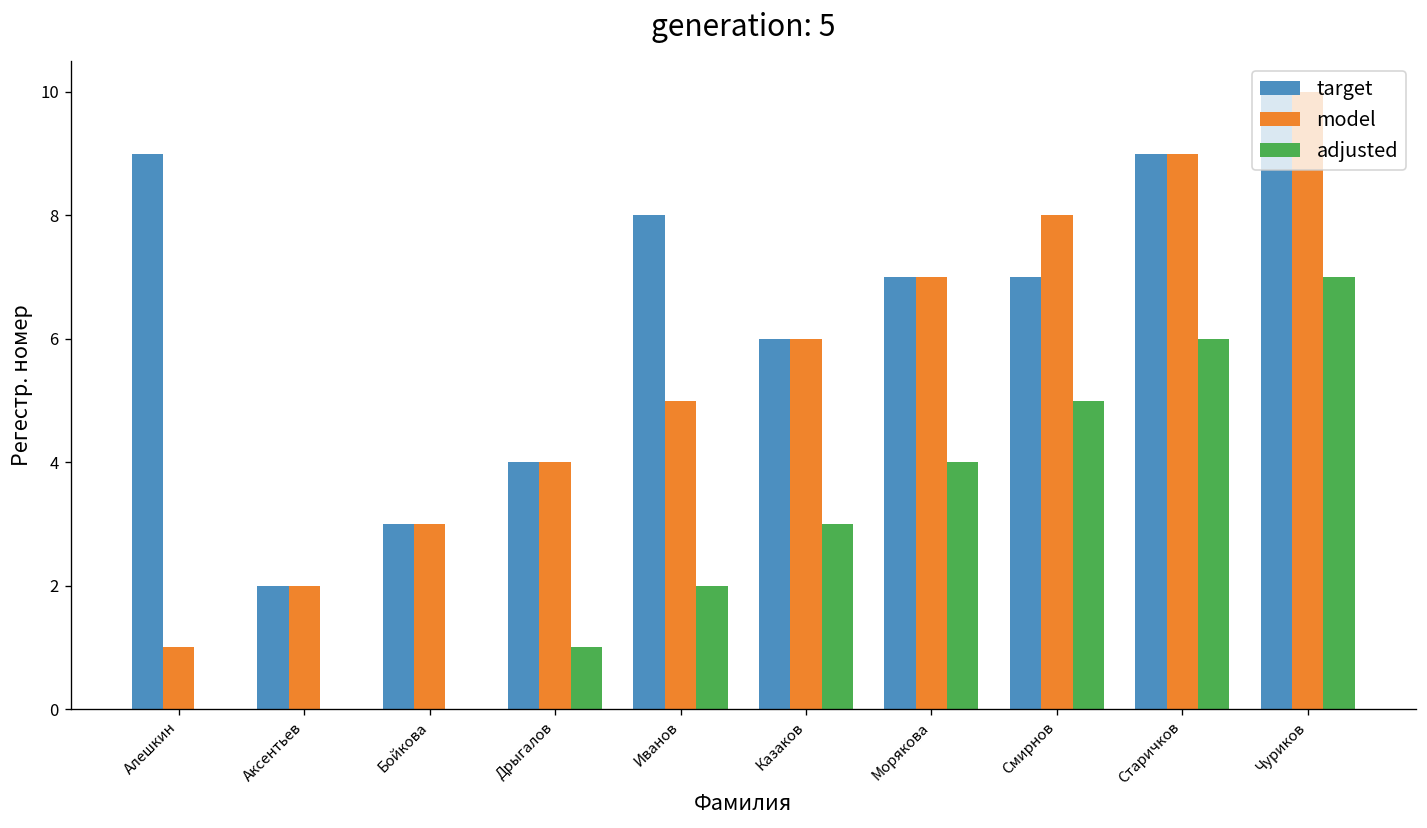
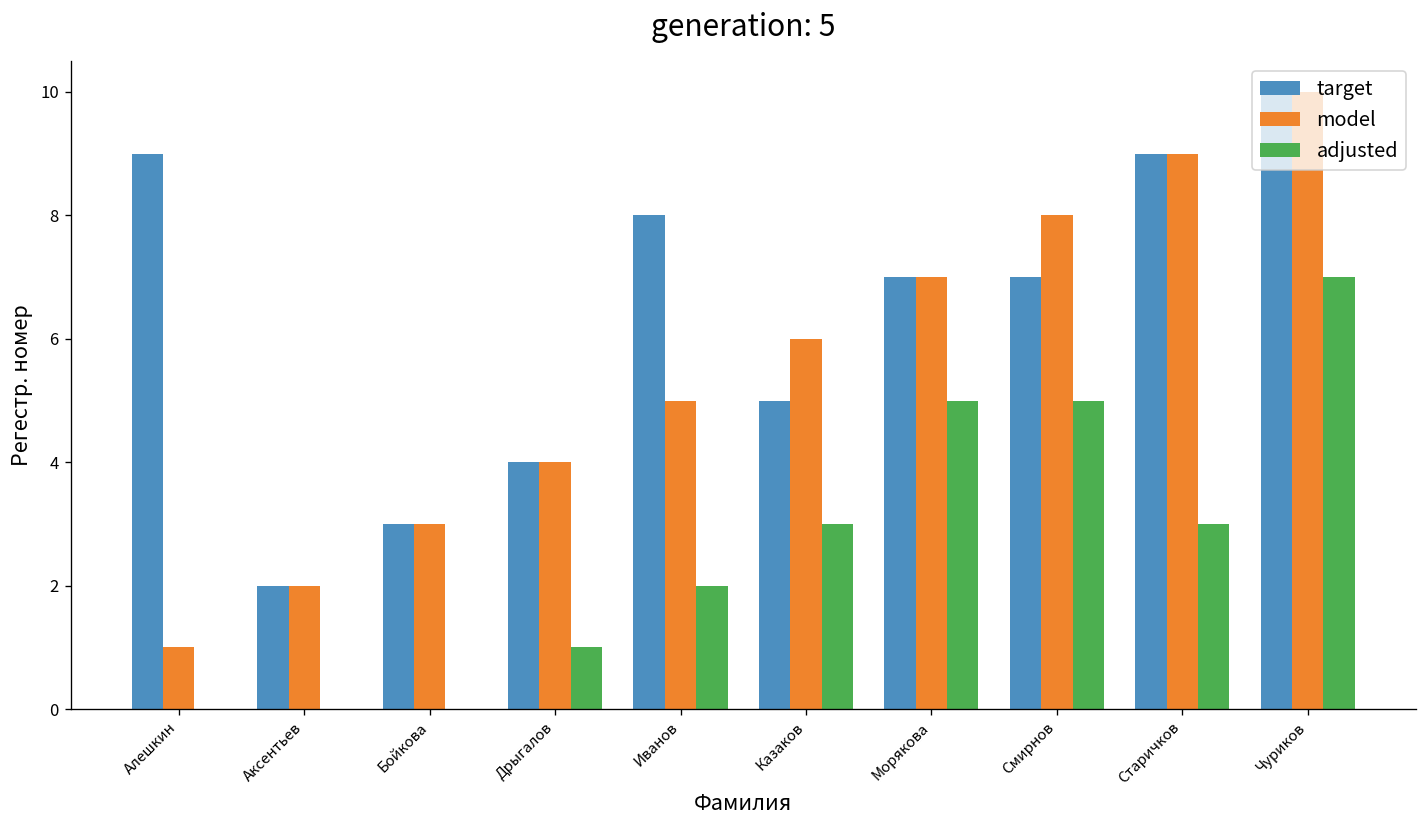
  {
    "target": {
      "Алешкин": 9,
      "Аксентьев": 2,
      "Бойкова": 3,
      "Дрыгалов": 4,
      "Иванов": 8,
-     "Казаков": 6,
+     "Казаков": 5,
      "Морякова": 7,
      "Смирнов": 7,
      "Старичков": 9
    },
    "model": {
      "Алешкин": 1,
      "Аксентьев": 2,
      "Бойкова": 3,
      "Дрыгалов": 4,
      "Иванов": 5,
      "Казаков": 6,
      "Морякова": 7,
      "Смирнов": 8,
      "Старичков": 9
    },
    "adjusted": {
      "Алешкин": 0,
      "Аксентьев": 0,
      "Бойкова": 0,
      "Дрыгалов": 1,
      "Иванов": 2,
      "Казаков": 3,
-     "Морякова": 4,
+     "Морякова": 5,
      "Смирнов": 5,
-     "Старичков": 6,
+     "Старичков": 3,
      "Чуриков": 7
    }
  }
